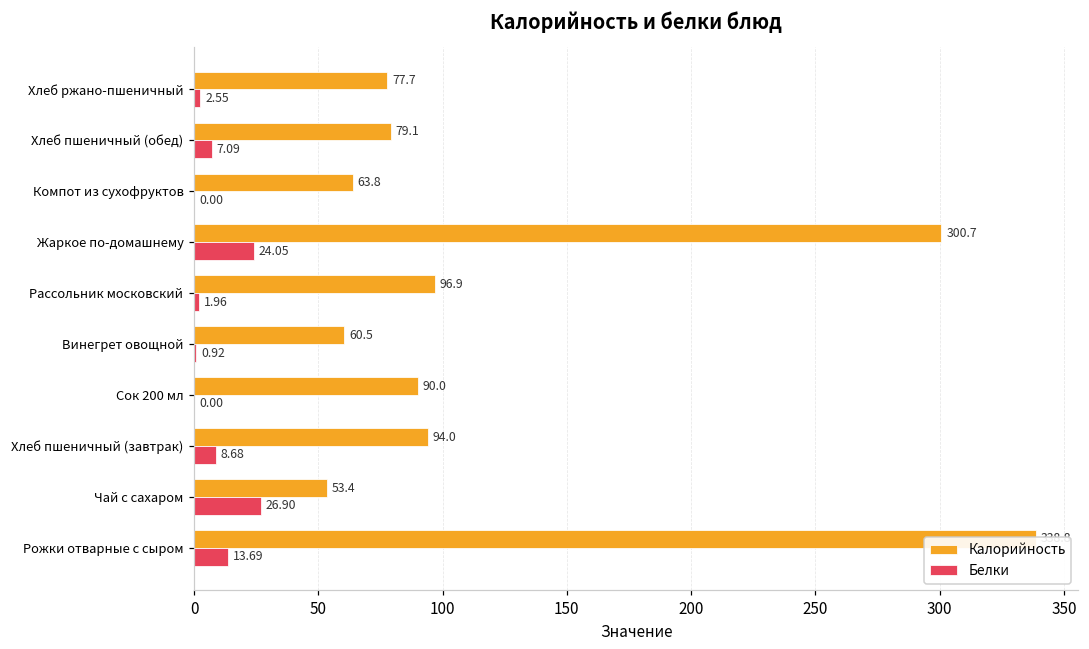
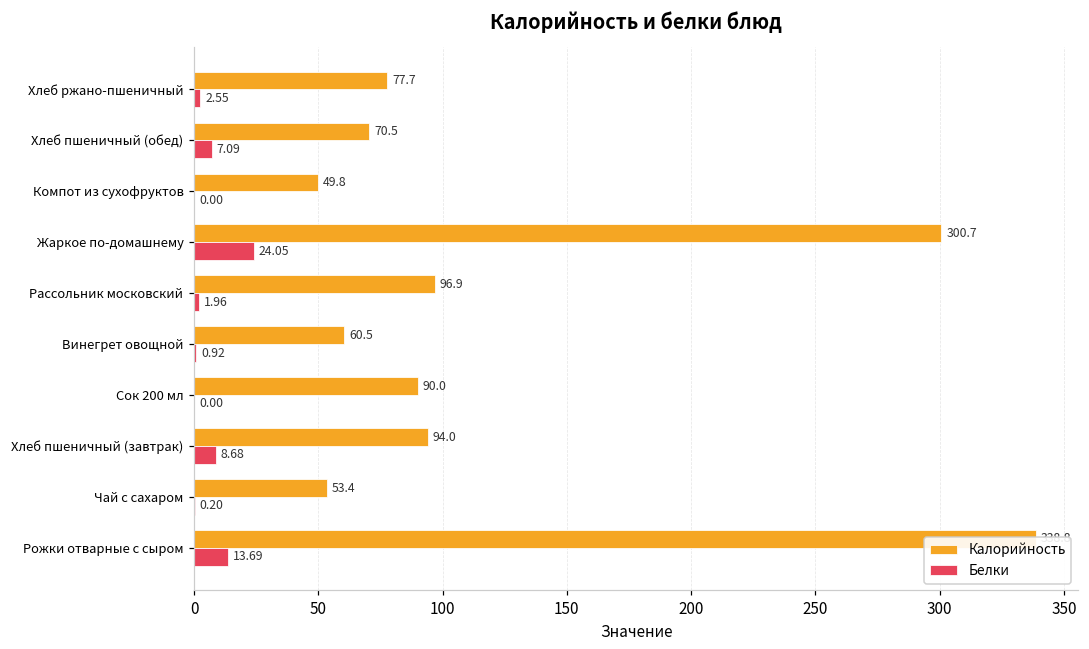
  {
    "Калорийность": {
      "Хлеб ржано-пшеничный": 77.7,
-     "Хлеб пшеничный (обед)": 79.1,
-     "Компот из сухофруктов": 63.8,
+     "Хлеб пшеничный (обед)": 70.5,
+     "Компот из сухофруктов": 49.8,
      "Жаркое по-домашнему": 300.7,
      "Рассольник московский": 96.9,
      "Винегрет овощной": 60.5,
      "Сок 200 мл": 90.0,
      "Хлеб пшеничный (завтрак)": 94.0,
      "Чай с сахаром": 53.4
    },
    "Белки": {
      "Хлеб ржано-пшеничный": 2.55,
      "Хлеб пшеничный (обед)": 7.09,
      "Компот из сухофруктов": 0.00,
      "Жаркое по-домашнему": 24.05,
      "Рассольник московский": 1.96,
      "Винегрет овощной": 0.92,
      "Сок 200 мл": 0.00,
      "Хлеб пшеничный (завтрак)": 8.68,
-     "Чай с сахаром": 26.90,
+     "Чай с сахаром": 0.20,
      "Рожки отварные с сыром": 13.69
    }
  }
